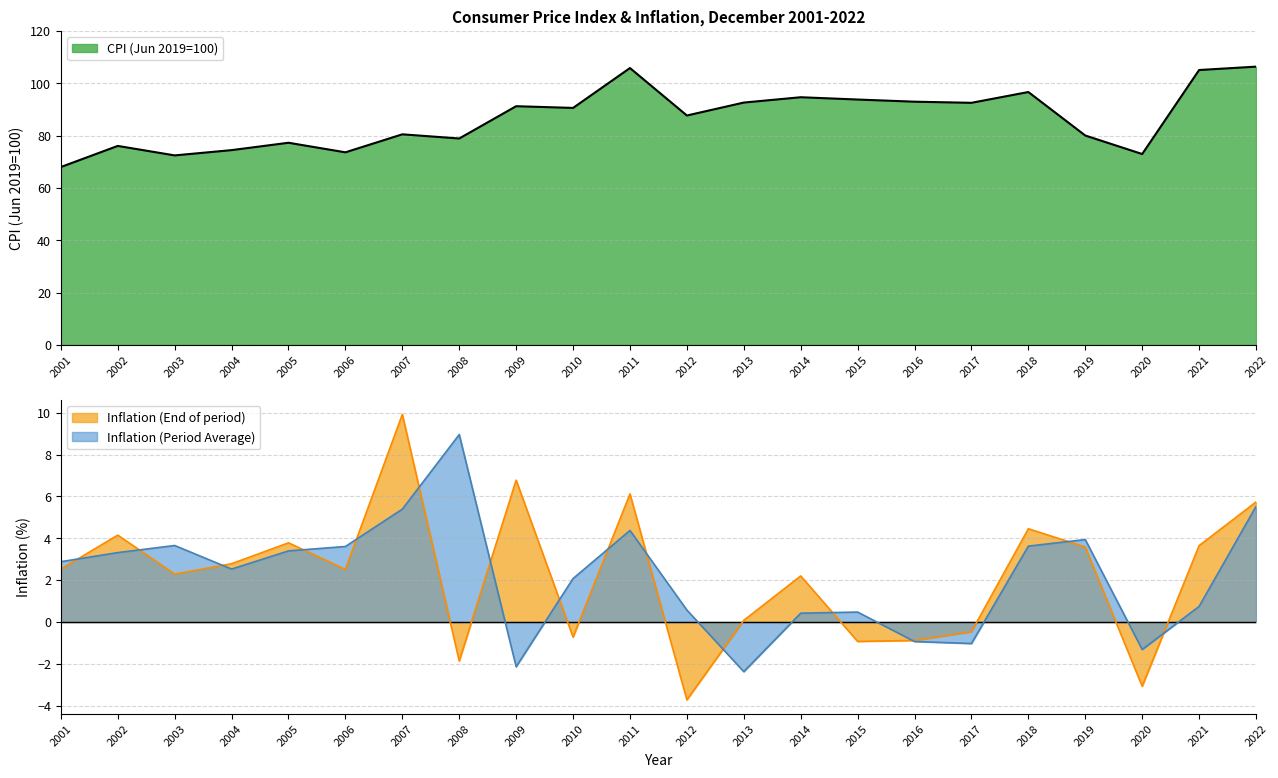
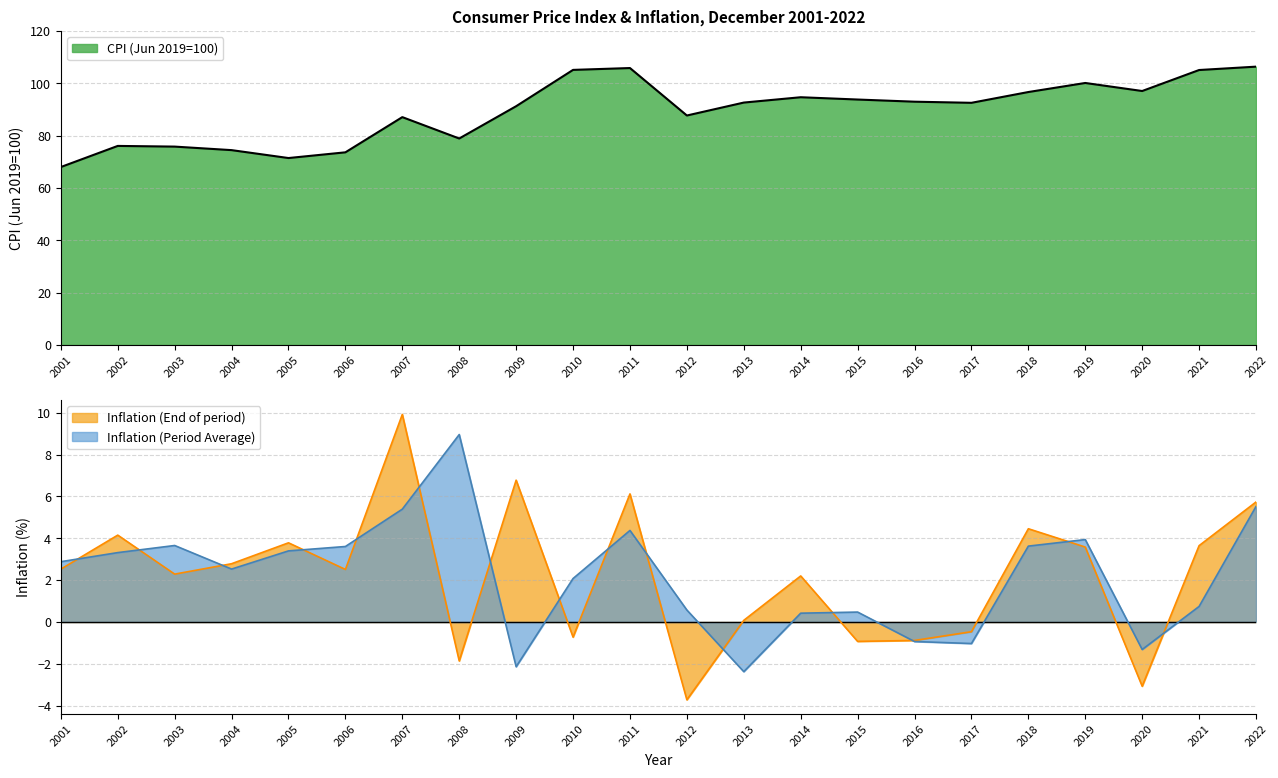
  {
    "Consumer Price Index & Inflation, December 2001-2022": {
      "2001": 68,
      "2002": 76,
-     "2003": 72,
+     "2003": 76,
      "2004": 74,
-     "2005": 77,
+     "2005": 71,
      "2006": 74,
-     "2007": 81,
+     "2007": 87,
      "2008": 79,
      "2009": 91,
-     "2010": 91,
+     "2010": 105,
      "2011": 106,
      "2012": 88,
      "2013": 93,
      "2014": 95,
      "2015": 94,
      "2016": 93,
      "2017": 93,
      "2018": 97,
-     "2019": 80,
-     "2020": 73,
+     "2019": 100,
+     "2020": 97,
      "2021": 105,
      "2022": 106
    }
  }
